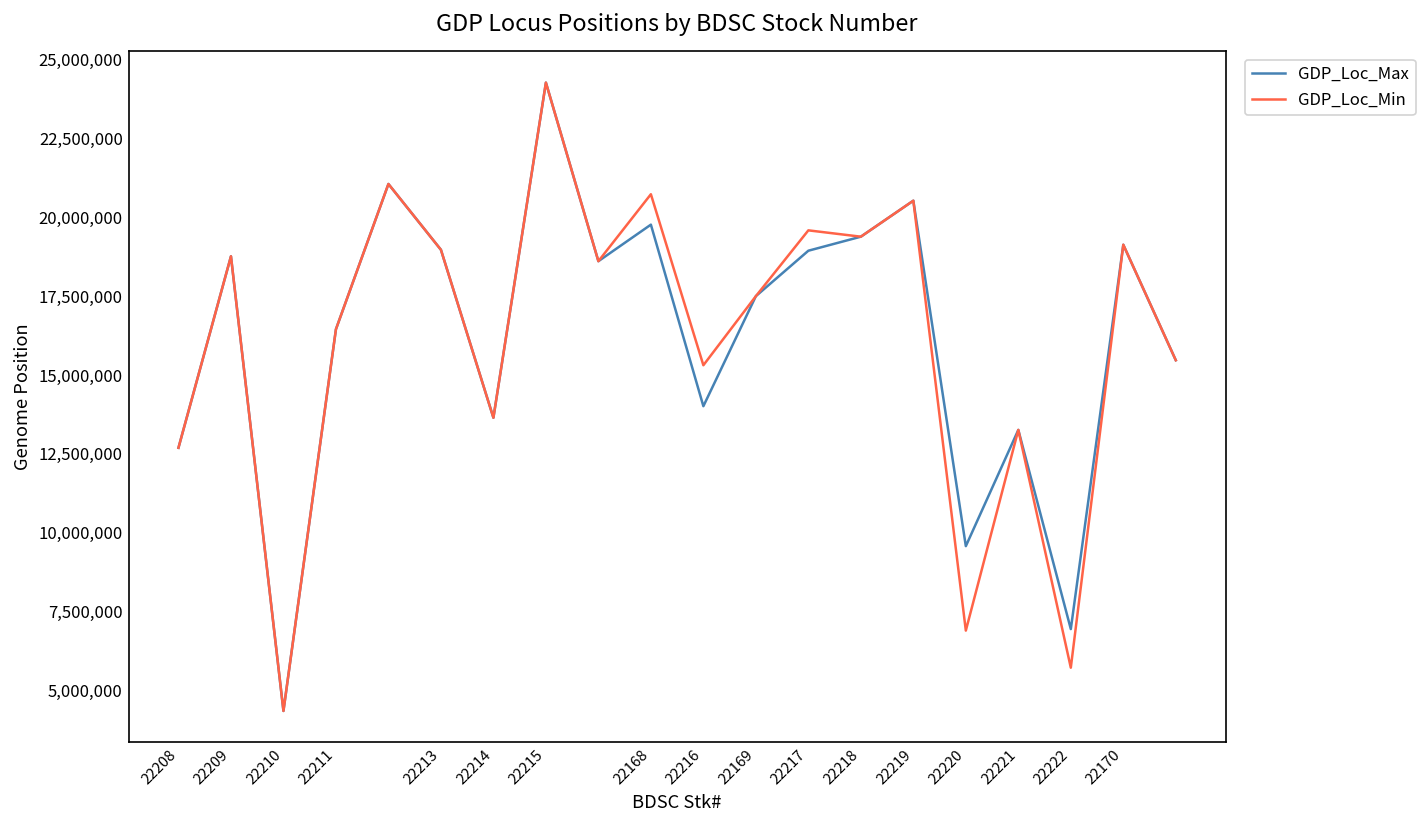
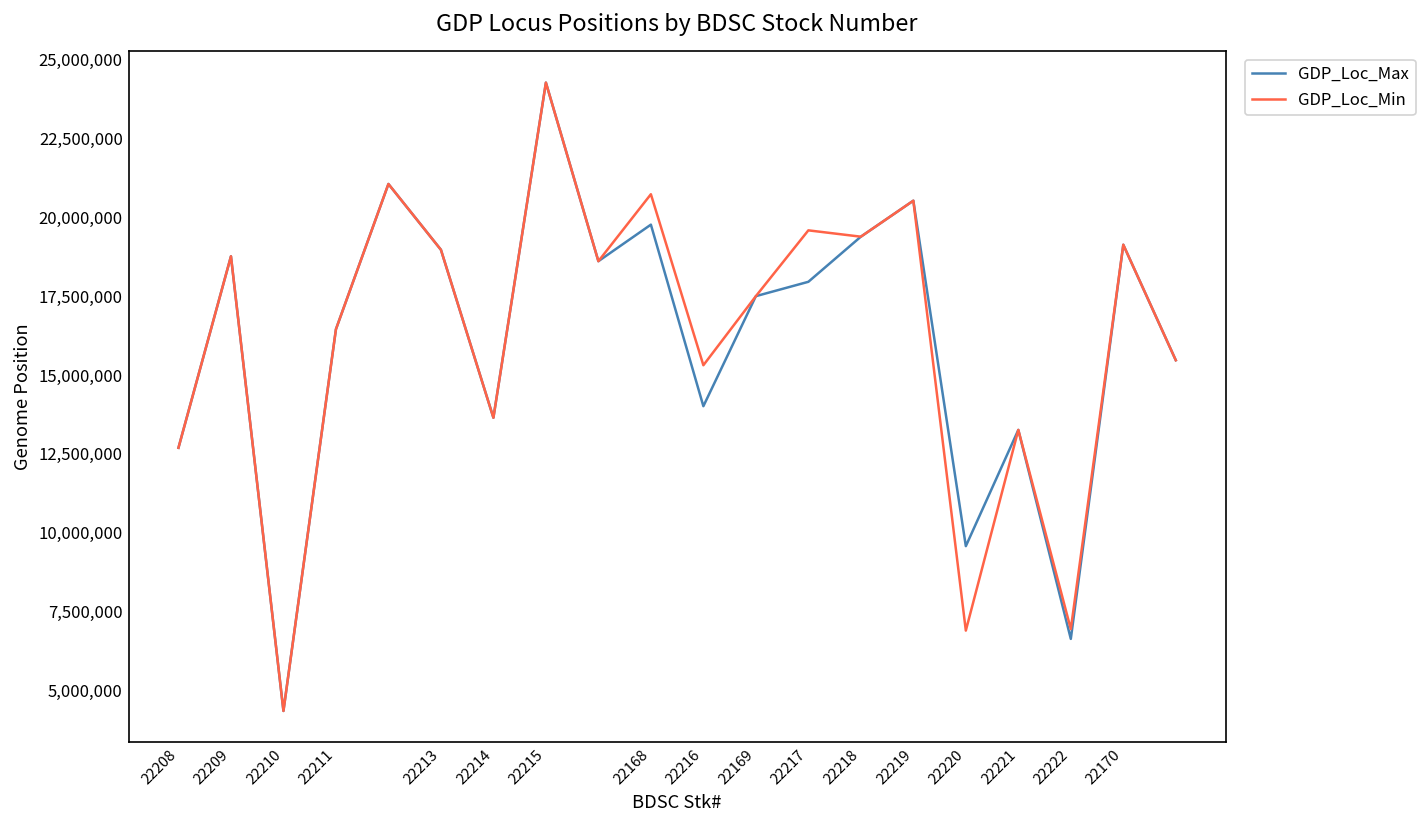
  {
    "GDP_Loc_Max": {
      "22168": "19,800,000",
      "22216": "14,000,000",
-     "22217": "18,900,000",
+     "22217": "18,000,000",
      "22220": "9,600,000",
-     "22222": "6,900,000"
+     "22222": "6,600,000"
    },
    "GDP_Loc_Min": {
      "22168": "20,700,000",
      "22216": "15,300,000",
      "22217": "19,600,000",
      "22220": "6,900,000",
-     "22222": "5,700,000"
+     "22222": "6,900,000"
    }
  }
